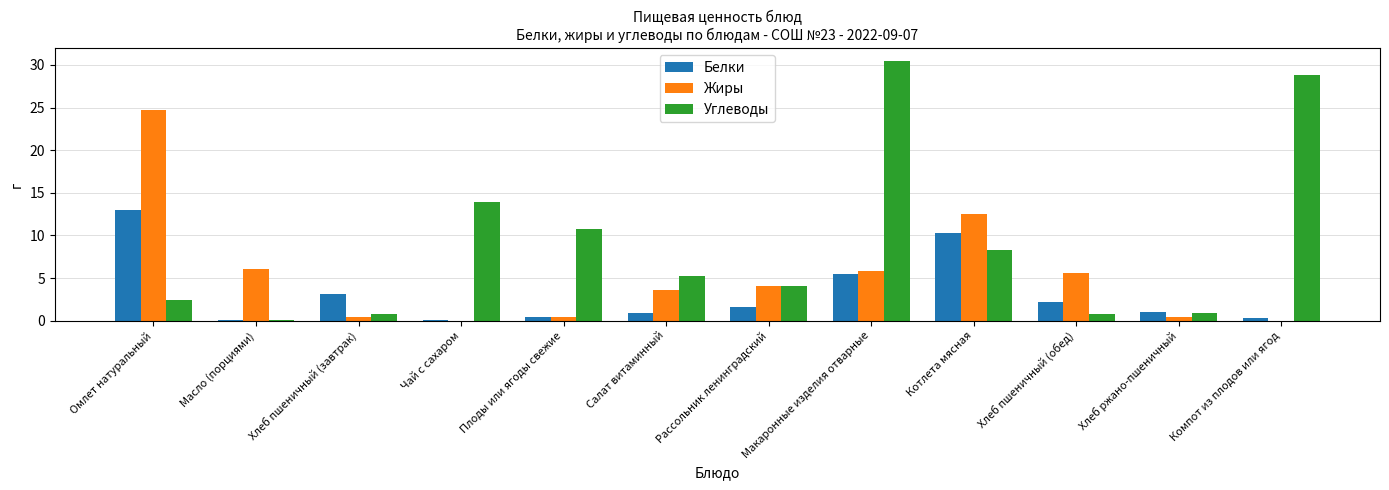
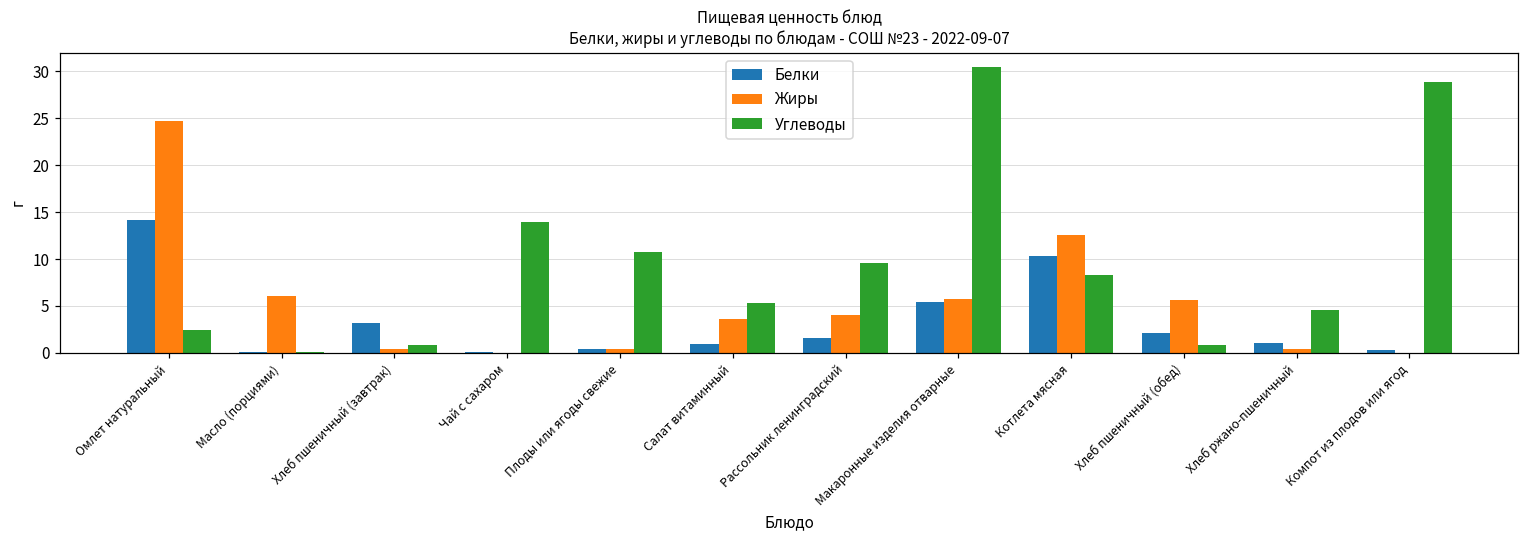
  {
    "Белки": {
-     "Омлет натуральный": 13,
+     "Омлет натуральный": 14,
      "Хлеб пшеничный (завтрак)": 3,
      "Плоды или ягоды свежие": 0,
      "Салат витаминный": 1,
      "Рассольник ленинградский": 2,
      "Макаронные изделия отварные": 5,
      "Котлета мясная": 10,
      "Хлеб пшеничный (обед)": 2,
      "Хлеб ржано-пшеничный": 1,
      "Компот из плодов или ягод": 0
    },
    "Жиры": {
      "Омлет натуральный": 25,
      "Масло (порциями)": 6,
      "Хлеб пшеничный (завтрак)": 0,
      "Плоды или ягоды свежие": 0,
      "Салат витаминный": 4,
      "Рассольник ленинградский": 4,
      "Макаронные изделия отварные": 6,
      "Котлета мясная": 13,
      "Хлеб пшеничный (обед)": 6,
      "Хлеб ржано-пшеничный": 0
    },
    "Углеводы": {
      "Омлет натуральный": 2,
      "Хлеб пшеничный (завтрак)": 1,
      "Чай с сахаром": 14,
      "Плоды или ягоды свежие": 11,
      "Салат витаминный": 5,
-     "Рассольник ленинградский": 4,
+     "Рассольник ленинградский": 10,
      "Макаронные изделия отварные": 30,
      "Котлета мясная": 8,
      "Хлеб пшеничный (обед)": 1,
-     "Хлеб ржано-пшеничный": 1,
+     "Хлеб ржано-пшеничный": 5,
      "Компот из плодов или ягод": 29
    }
  }
